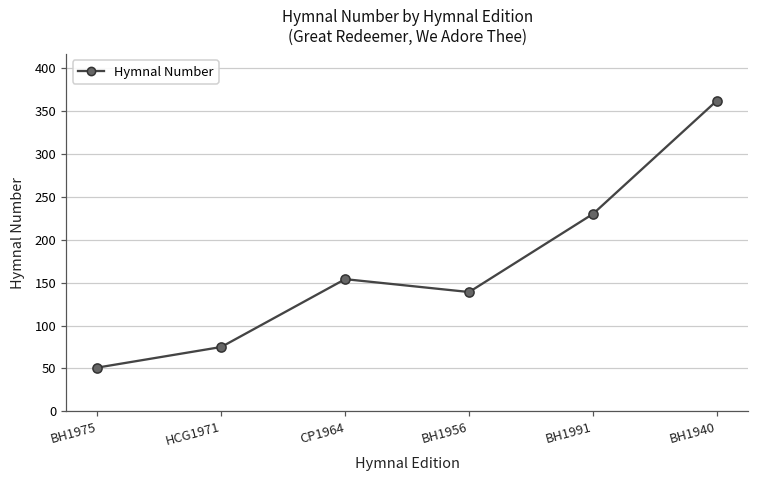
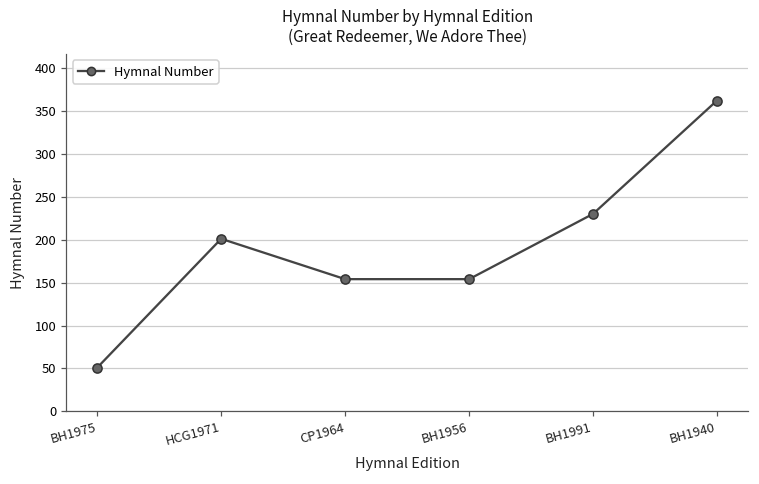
  {
    "BH1975": 50,
-   "HCG1971": 80,
+   "HCG1971": 200,
    "CP1964": 150,
-   "BH1956": 140,
+   "BH1956": 150,
    "BH1991": 230,
    "BH1940": 360
  }
